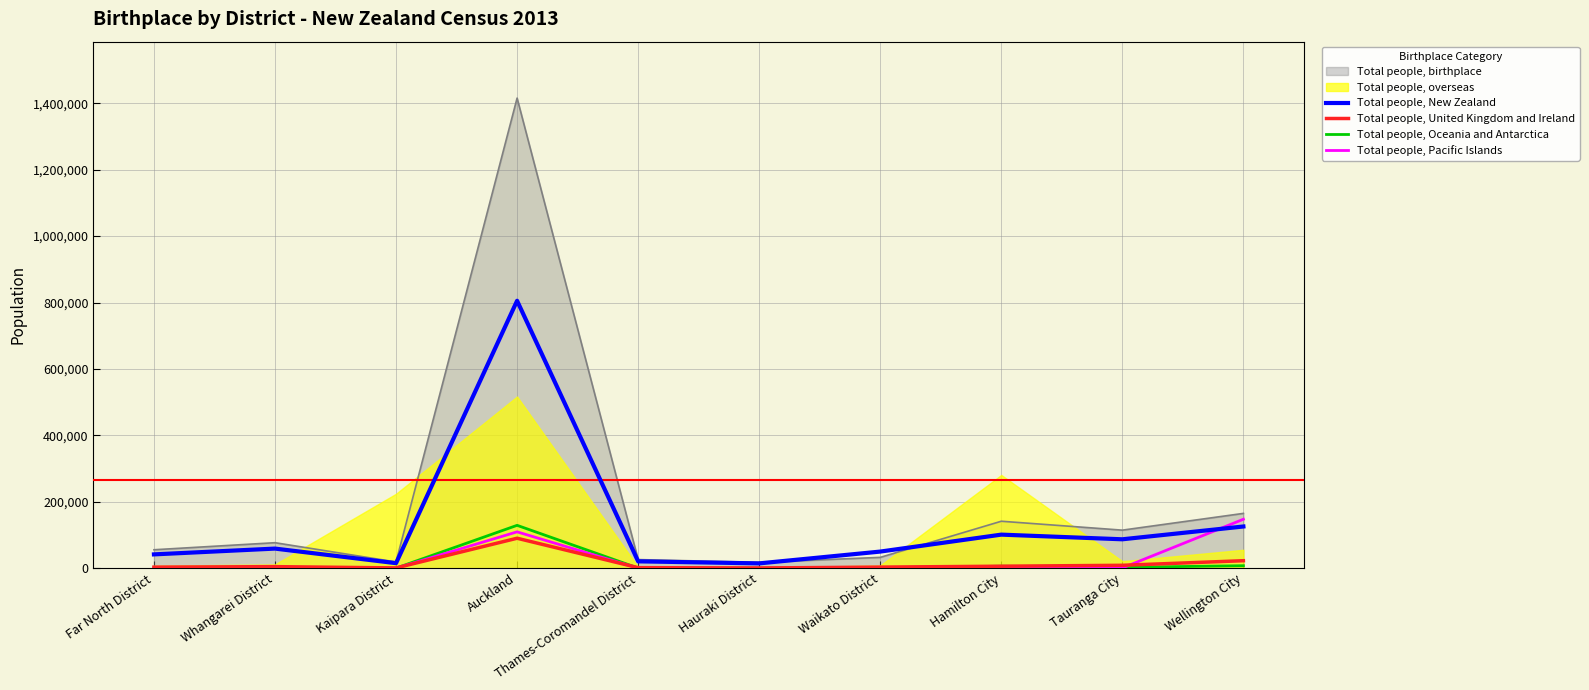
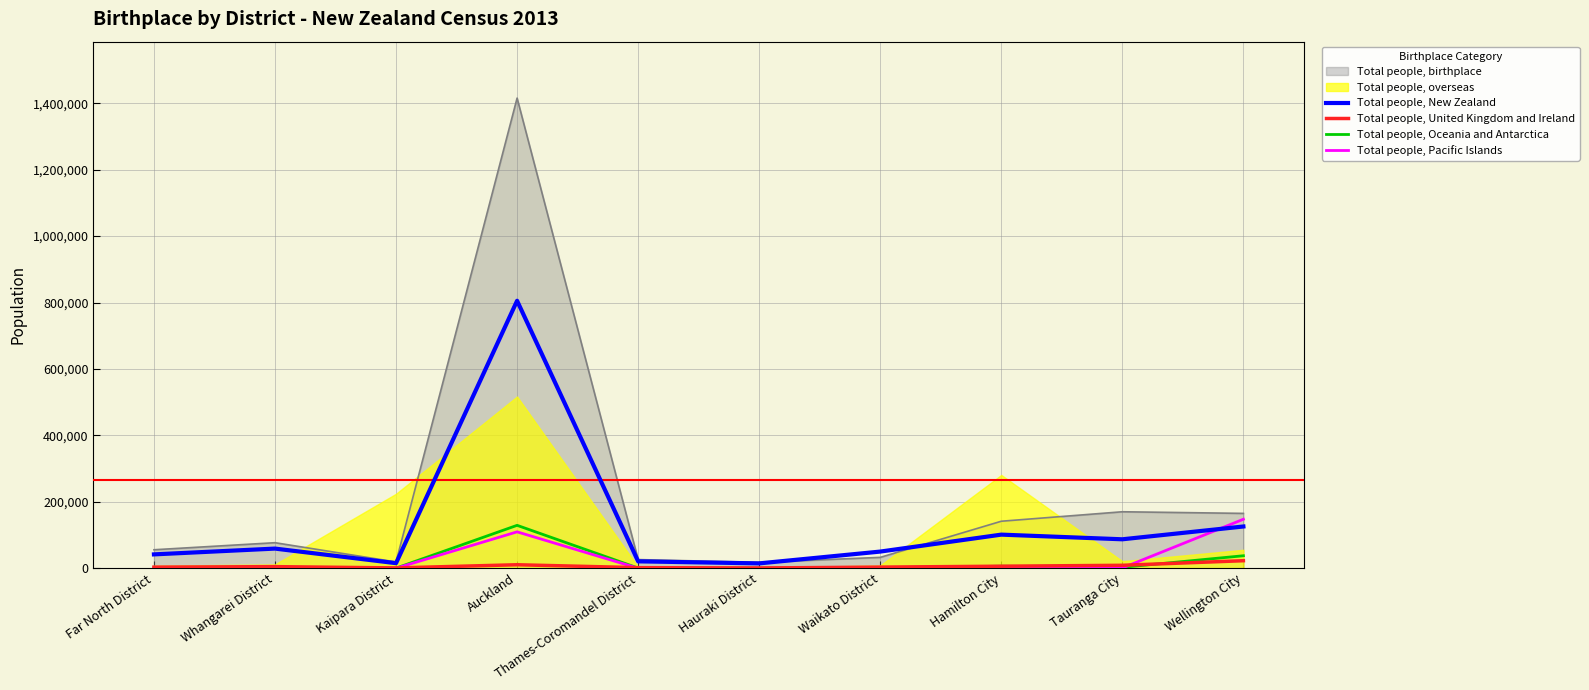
  {
    "Total people, birthplace": {
      "Far North District": "60,000",
      "Whangarei District": "80,000",
      "Auckland": "1,420,000",
      "Waikato District": "30,000",
      "Hamilton City": "140,000",
-     "Tauranga City": "110,000",
+     "Tauranga City": "170,000",
      "Wellington City": "170,000"
    },
    "Total people, New Zealand": {
      "Far North District": "40,000",
      "Whangarei District": "60,000",
      "Auckland": "810,000",
      "Waikato District": "50,000",
      "Hamilton City": "100,000",
      "Tauranga City": "90,000",
      "Wellington City": "130,000"
    },
    "Total people, overseas": {
      "Kaipara District": "220,000",
      "Auckland": "520,000",
      "Hamilton City": "280,000",
      "Tauranga City": "20,000",
      "Wellington City": "60,000"
    },
    "Total people, United Kingdom and Ireland": {
-     "Auckland": "90,000",
+     "Auckland": "10,000",
      "Wellington City": "20,000"
    },
    "Total people, Oceania and Antarctica": {
      "Auckland": "130,000",
-     "Wellington City": "10,000"
+     "Wellington City": "40,000"
    },
    "Total people, Pacific Islands": {
      "Auckland": "110,000",
      "Wellington City": "150,000"
    }
  }
